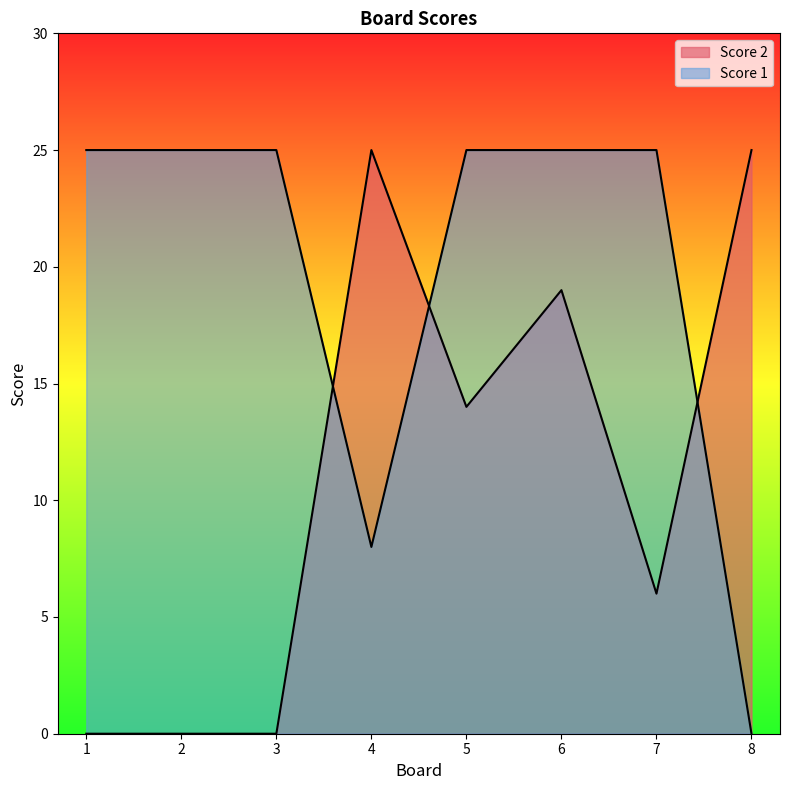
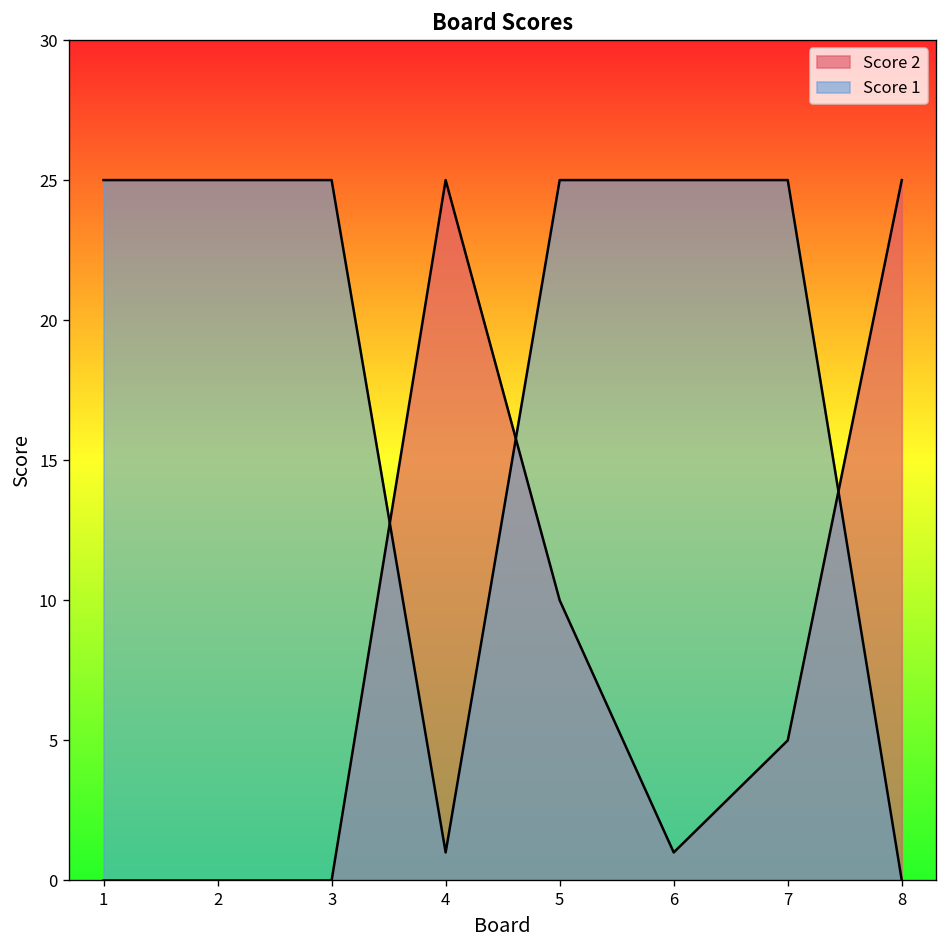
  {
    "Score 2": {
      "1": 0,
      "2": 0,
      "3": 0,
      "4": 25,
-     "5": 14,
-     "6": 19,
-     "7": 6,
+     "5": 10,
+     "6": 1,
+     "7": 5,
      "8": 25
    },
    "Score 1": {
      "1": 25,
      "2": 25,
      "3": 25,
-     "4": 8,
+     "4": 1,
      "5": 25,
      "6": 25,
      "7": 25,
      "8": 0
    }
  }
